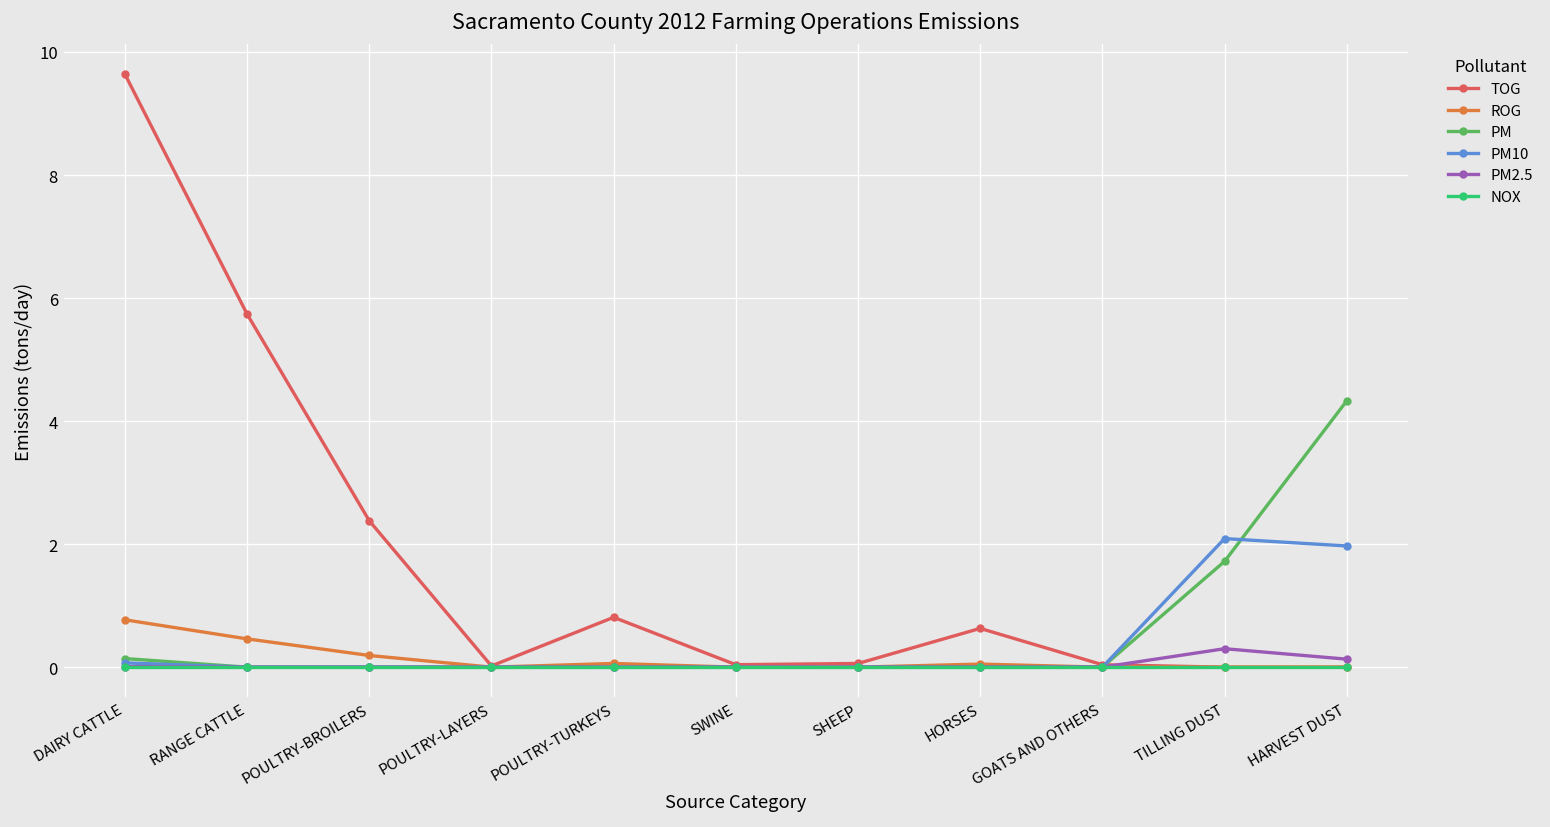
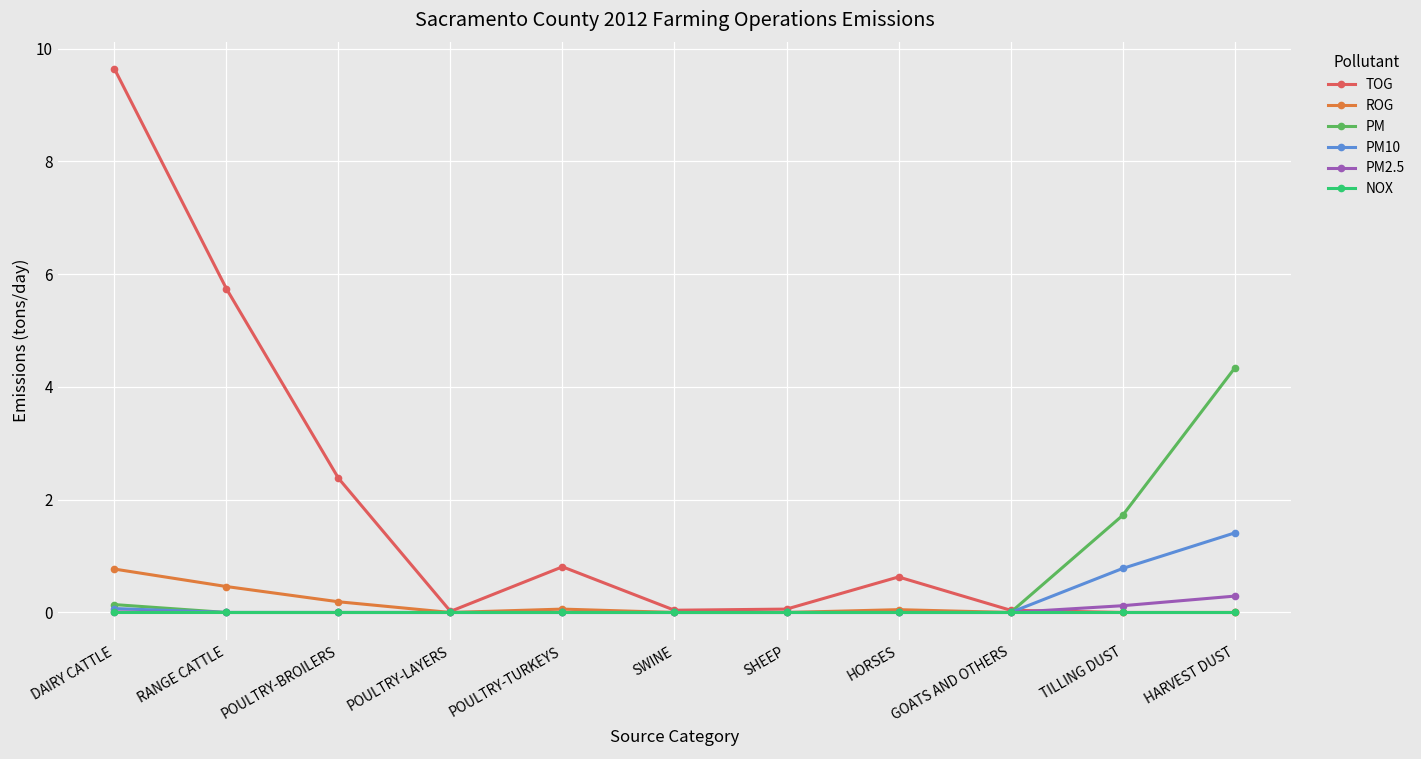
  {
    "PM10": {
      "DAIRY CATTLE": 0.1,
-     "TILLING DUST": 2.1,
-     "HARVEST DUST": 2.0
+     "TILLING DUST": 0.8,
+     "HARVEST DUST": 1.4
    },
    "PM2.5": {
-     "TILLING DUST": 0.3,
-     "HARVEST DUST": 0.1
+     "TILLING DUST": 0.1,
+     "HARVEST DUST": 0.3
    }
  }
